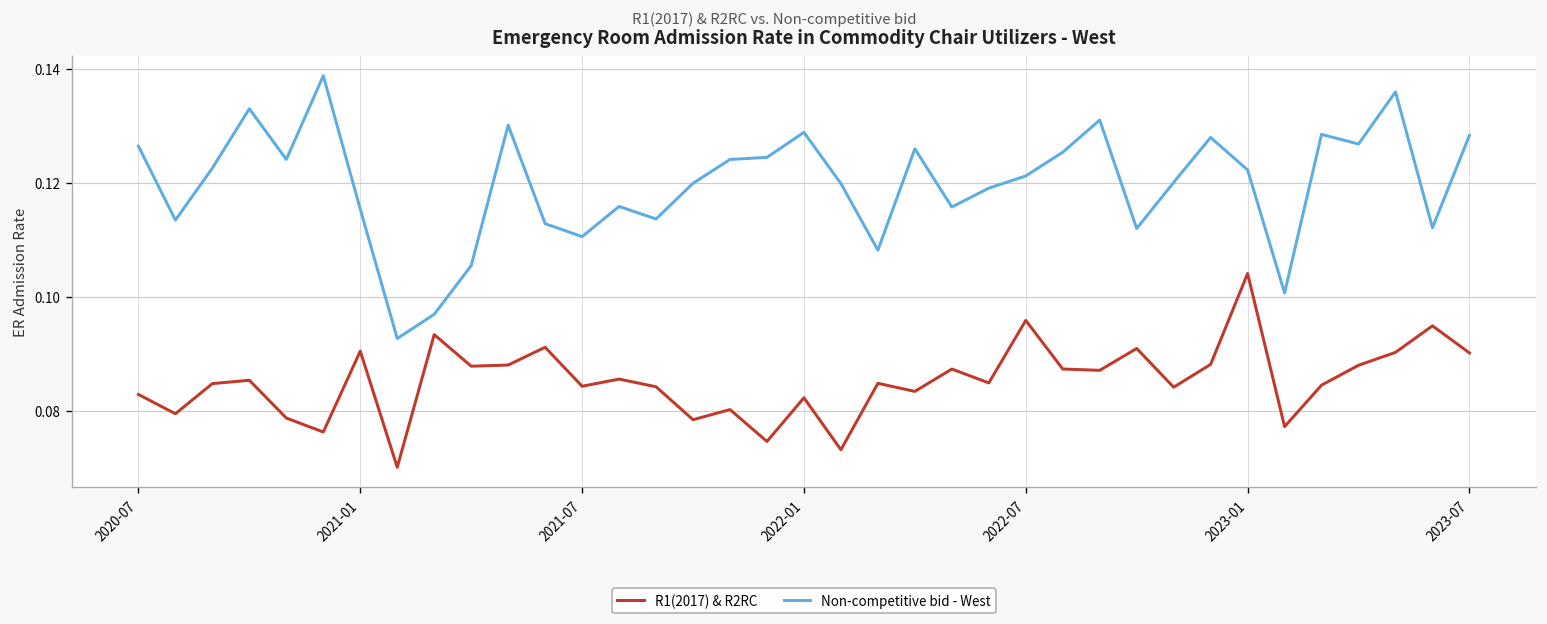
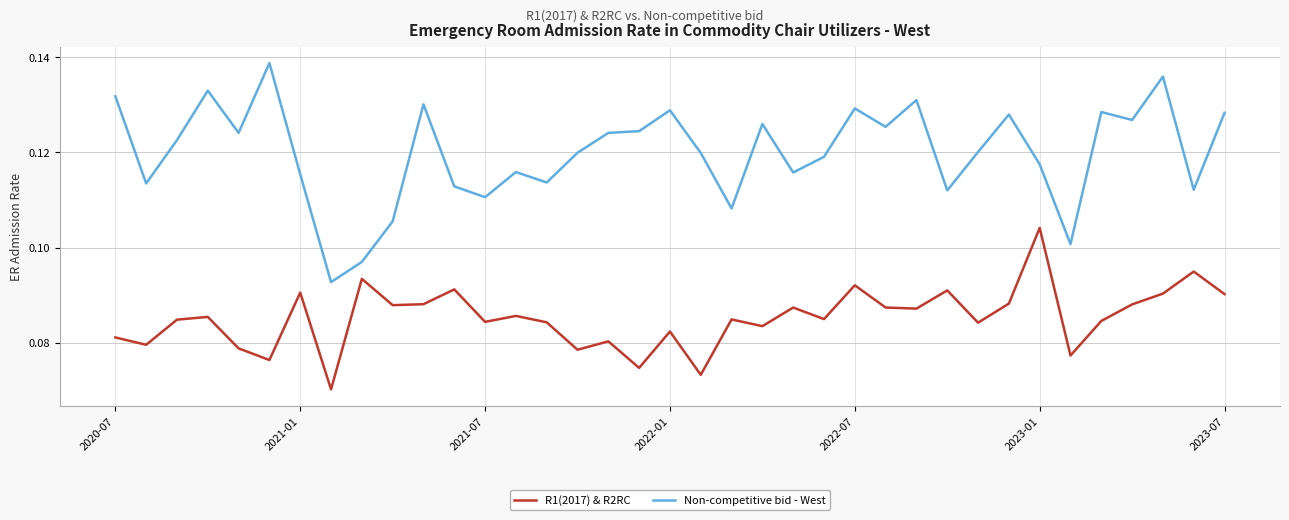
  {
    "R1(2017) & R2RC": {
-     "2020-07": 0.083,
+     "2020-07": 0.081,
      "2021-01": 0.091,
      "2021-07": 0.084,
      "2022-01": 0.082,
-     "2022-07": 0.096,
+     "2022-07": 0.092,
      "2023-01": 0.104,
      "2023-07": 0.090
    },
    "Non-competitive bid - West": {
-     "2020-07": 0.126,
+     "2020-07": 0.132,
      "2021-01": 0.115,
      "2021-07": 0.111,
      "2022-01": 0.129,
-     "2022-07": 0.121,
-     "2023-01": 0.122,
+     "2022-07": 0.129,
+     "2023-01": 0.117,
      "2023-07": 0.128
    }
  }
